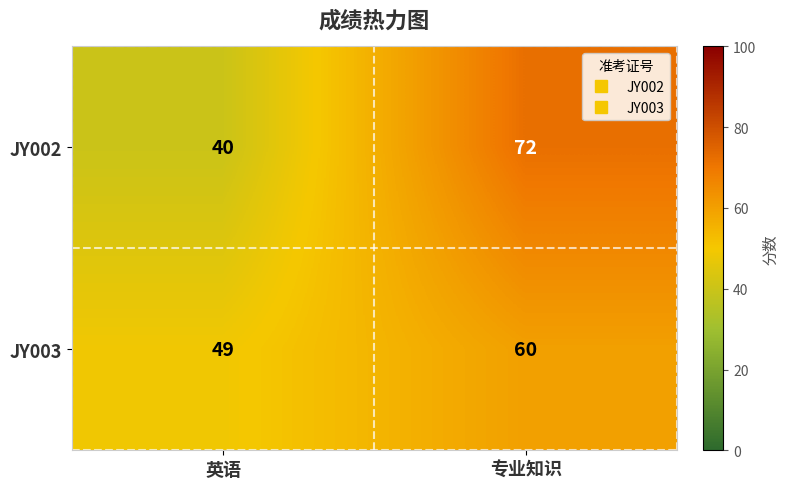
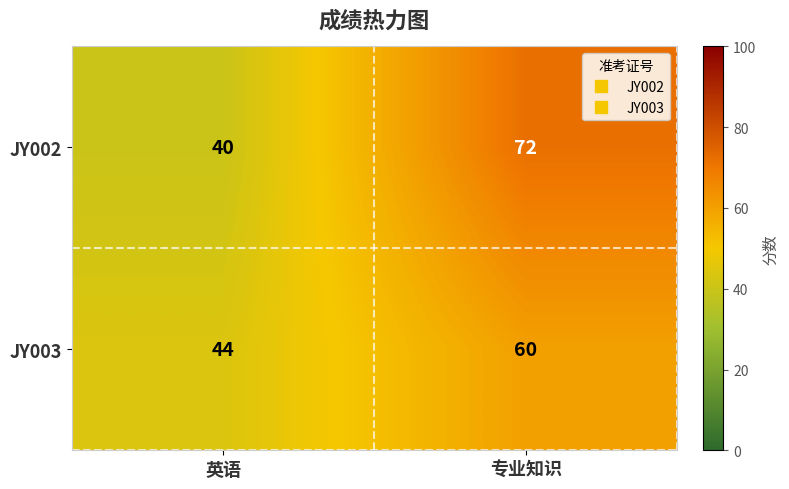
  {
    "JY002": {
      "英语": 40,
      "专业知识": 72
    },
    "JY003": {
-     "英语": 49,
+     "英语": 44,
      "专业知识": 60
    }
  }
